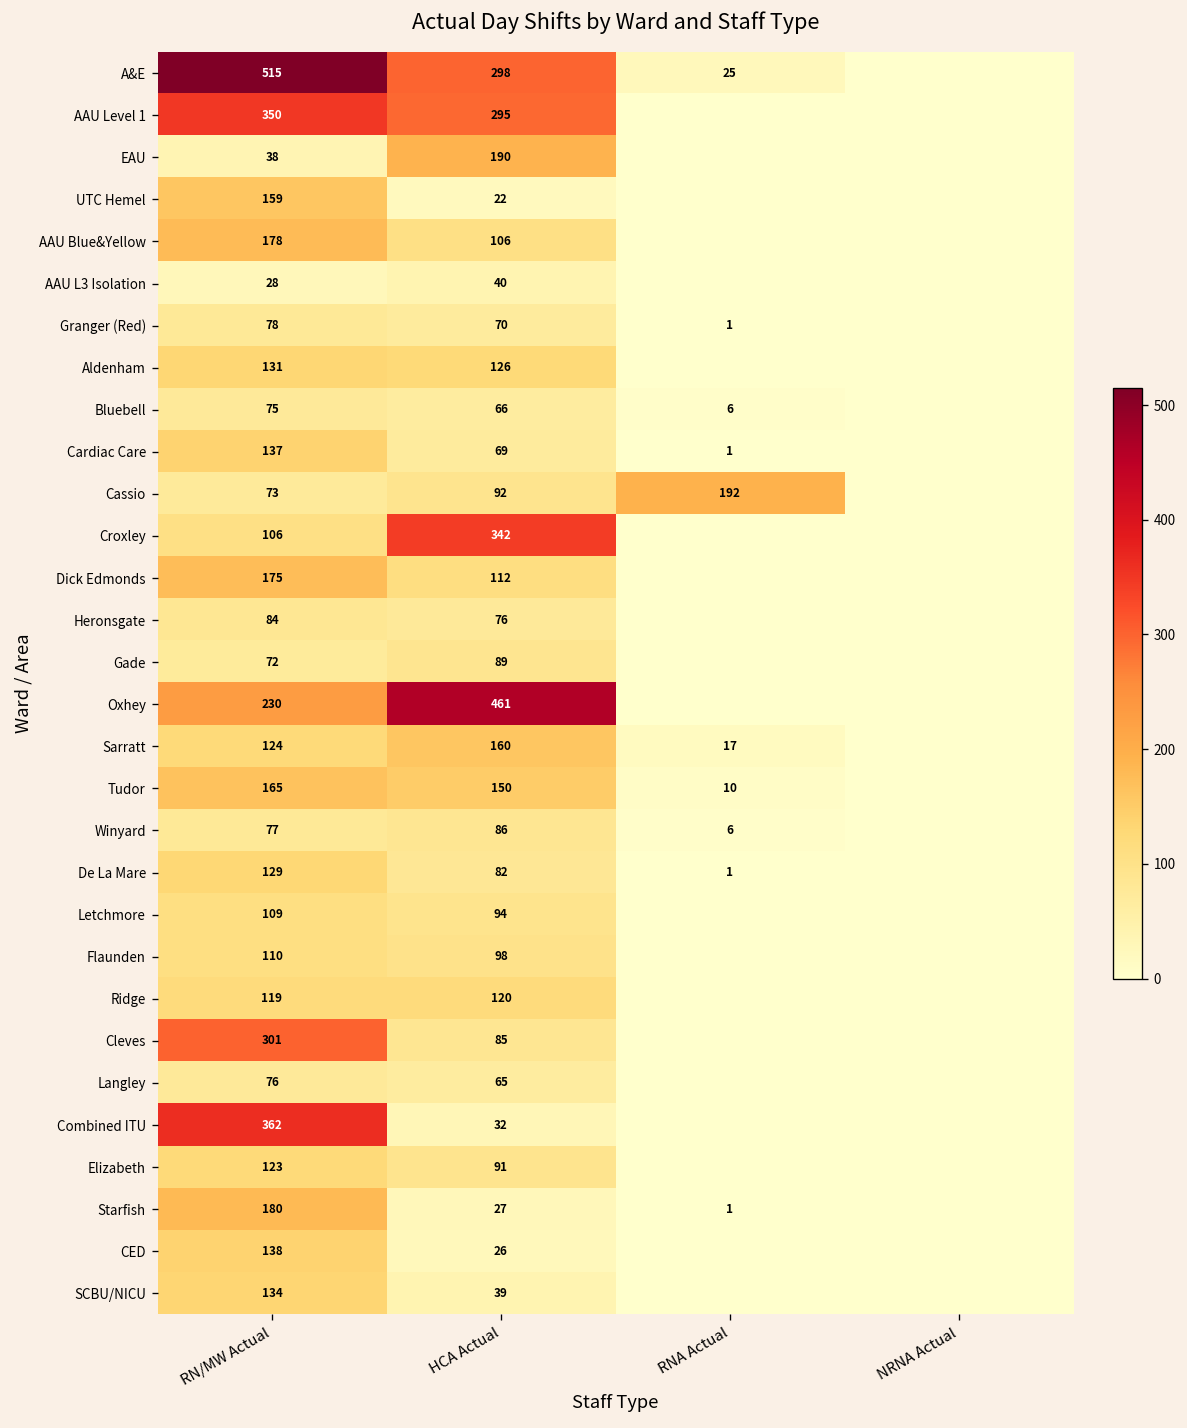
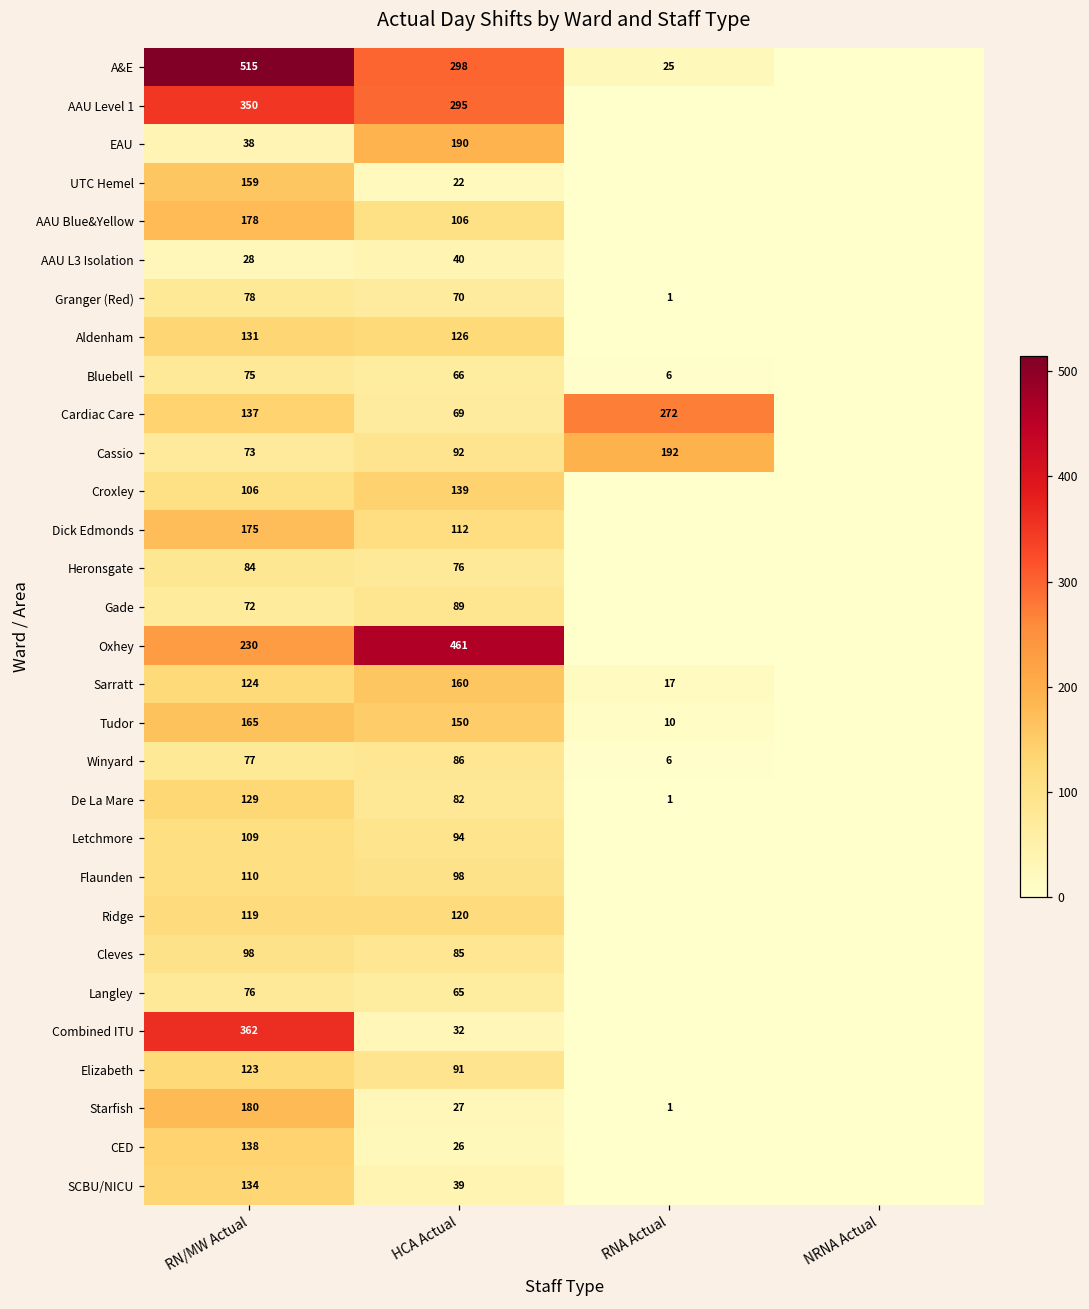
  {
    "A&E": {
      "RN/MW Actual": 515,
      "HCA Actual": 298,
      "RNA Actual": 25
    },
    "AAU Level 1": {
      "RN/MW Actual": 350,
      "HCA Actual": 295
    },
    "EAU": {
      "RN/MW Actual": 38,
      "HCA Actual": 190
    },
    "UTC Hemel": {
      "RN/MW Actual": 159,
      "HCA Actual": 22
    },
    "AAU Blue&Yellow": {
      "RN/MW Actual": 178,
      "HCA Actual": 106
    },
    "AAU L3 Isolation": {
      "RN/MW Actual": 28,
      "HCA Actual": 40
    },
    "Granger (Red)": {
      "RN/MW Actual": 78,
      "HCA Actual": 70,
      "RNA Actual": 1
    },
    "Aldenham": {
      "RN/MW Actual": 131,
      "HCA Actual": 126
    },
    "Bluebell": {
      "RN/MW Actual": 75,
      "HCA Actual": 66,
      "RNA Actual": 6
    },
    "Cardiac Care": {
      "RN/MW Actual": 137,
      "HCA Actual": 69,
-     "RNA Actual": 1
+     "RNA Actual": 272
    },
    "Cassio": {
      "RN/MW Actual": 73,
      "HCA Actual": 92,
      "RNA Actual": 192
    },
    "Croxley": {
      "RN/MW Actual": 106,
-     "HCA Actual": 342
+     "HCA Actual": 139
    },
    "Dick Edmonds": {
      "RN/MW Actual": 175,
      "HCA Actual": 112
    },
    "Heronsgate": {
      "RN/MW Actual": 84,
      "HCA Actual": 76
    },
    "Gade": {
      "RN/MW Actual": 72,
      "HCA Actual": 89
    },
    "Oxhey": {
      "RN/MW Actual": 230,
      "HCA Actual": 461
    },
    "Sarratt": {
      "RN/MW Actual": 124,
      "HCA Actual": 160,
      "RNA Actual": 17
    },
    "Tudor": {
      "RN/MW Actual": 165,
      "HCA Actual": 150,
      "RNA Actual": 10
    },
    "Winyard": {
      "RN/MW Actual": 77,
      "HCA Actual": 86,
      "RNA Actual": 6
    },
    "De La Mare": {
      "RN/MW Actual": 129,
      "HCA Actual": 82,
      "RNA Actual": 1
    },
    "Letchmore": {
      "RN/MW Actual": 109,
      "HCA Actual": 94
    },
    "Flaunden": {
      "RN/MW Actual": 110,
      "HCA Actual": 98
    },
    "Ridge": {
      "RN/MW Actual": 119,
      "HCA Actual": 120
    },
    "Cleves": {
-     "RN/MW Actual": 301,
+     "RN/MW Actual": 98,
      "HCA Actual": 85
    },
    "Langley": {
      "RN/MW Actual": 76,
      "HCA Actual": 65
    },
    "Combined ITU": {
      "RN/MW Actual": 362,
      "HCA Actual": 32
    },
    "Elizabeth": {
      "RN/MW Actual": 123,
      "HCA Actual": 91
    },
    "Starfish": {
      "RN/MW Actual": 180,
      "HCA Actual": 27,
      "RNA Actual": 1
    },
    "CED": {
      "RN/MW Actual": 138,
      "HCA Actual": 26
    },
    "SCBU/NICU": {
      "RN/MW Actual": 134,
      "HCA Actual": 39
    }
  }
